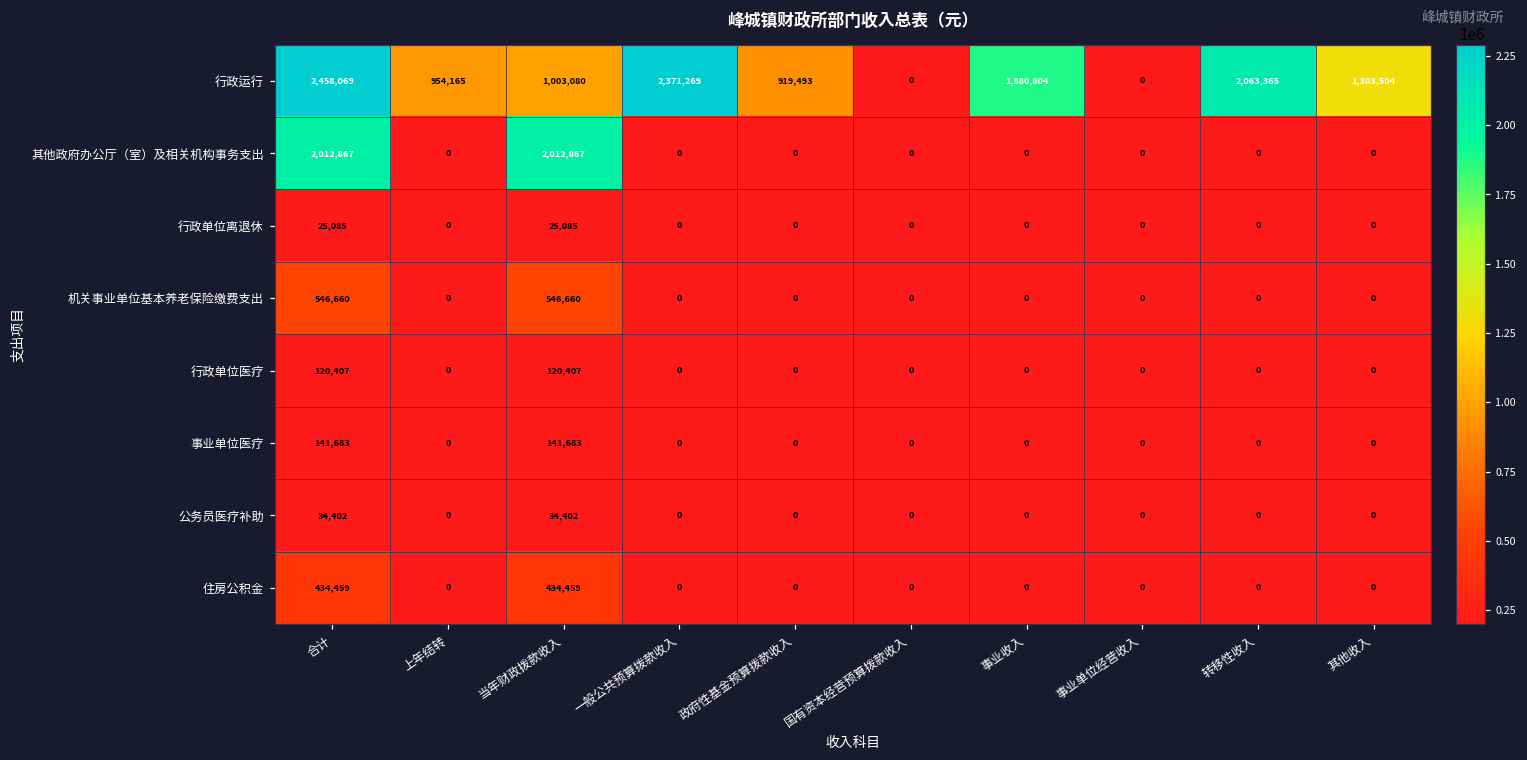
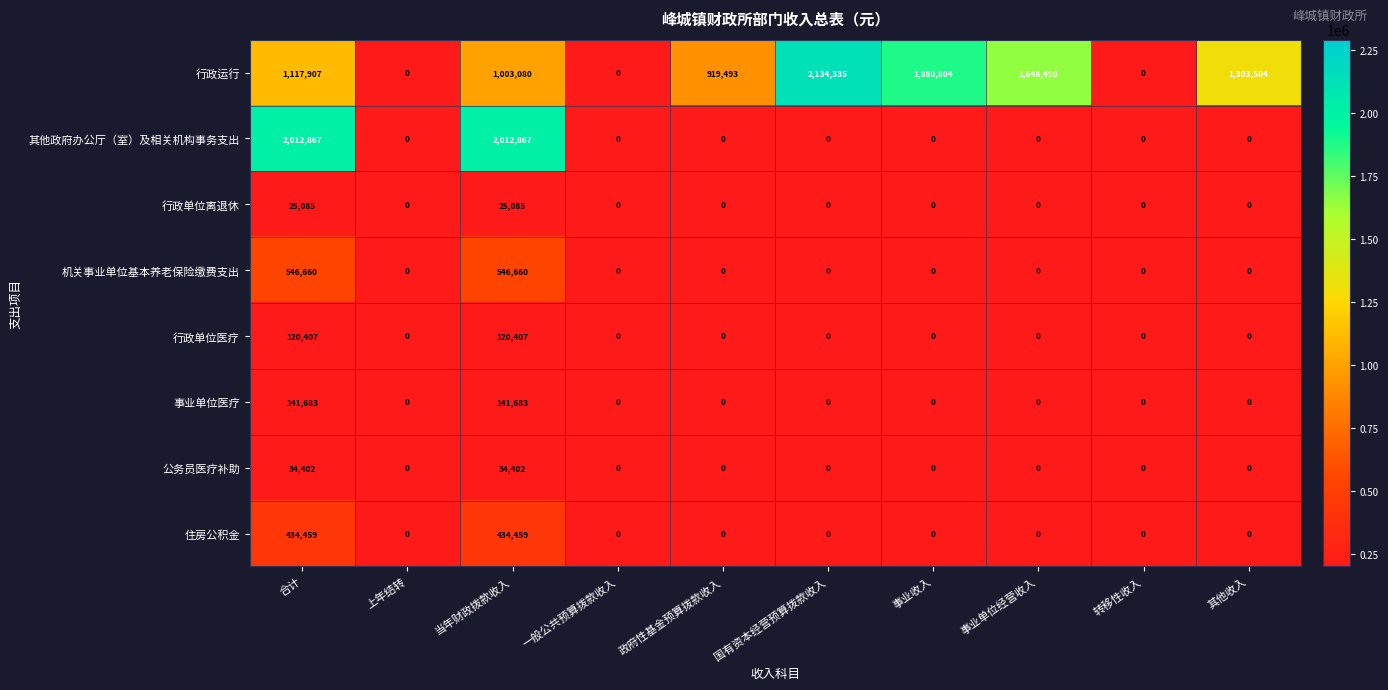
  {
    "行政运行": {
-     "合计": "2,458,069",
-     "上年结转": "954,165",
+     "合计": "1,117,907",
+     "上年结转": "0",
      "当年财政拨款收入": "1,003,080",
-     "一般公共预算拨款收入": "2,371,269",
+     "一般公共预算拨款收入": "0",
      "政府性基金预算拨款收入": "919,493",
-     "国有资本经营预算拨款收入": "0",
+     "国有资本经营预算拨款收入": "2,134,335",
      "事业收入": "1,880,804",
-     "事业单位经营收入": "0",
-     "转移性收入": "2,063,365",
+     "事业单位经营收入": "1,648,490",
+     "转移性收入": "0",
      "其他收入": "1,303,504"
    },
    "其他政府办公厅（室）及相关机构事务支出": {
      "合计": "2,012,867",
      "上年结转": "0",
      "当年财政拨款收入": "2,012,867",
      "一般公共预算拨款收入": "0",
      "政府性基金预算拨款收入": "0",
      "国有资本经营预算拨款收入": "0",
      "事业收入": "0",
      "事业单位经营收入": "0",
      "转移性收入": "0",
      "其他收入": "0"
    },
    "行政单位离退休": {
      "合计": "25,085",
      "上年结转": "0",
      "当年财政拨款收入": "25,085",
      "一般公共预算拨款收入": "0",
      "政府性基金预算拨款收入": "0",
      "国有资本经营预算拨款收入": "0",
      "事业收入": "0",
      "事业单位经营收入": "0",
      "转移性收入": "0",
      "其他收入": "0"
    },
    "机关事业单位基本养老保险缴费支出": {
      "合计": "546,660",
      "上年结转": "0",
      "当年财政拨款收入": "546,660",
      "一般公共预算拨款收入": "0",
      "政府性基金预算拨款收入": "0",
      "国有资本经营预算拨款收入": "0",
      "事业收入": "0",
      "事业单位经营收入": "0",
      "转移性收入": "0",
      "其他收入": "0"
    },
    "行政单位医疗": {
      "合计": "120,407",
      "上年结转": "0",
      "当年财政拨款收入": "120,407",
      "一般公共预算拨款收入": "0",
      "政府性基金预算拨款收入": "0",
      "国有资本经营预算拨款收入": "0",
      "事业收入": "0",
      "事业单位经营收入": "0",
      "转移性收入": "0",
      "其他收入": "0"
    },
    "事业单位医疗": {
      "合计": "141,683",
      "上年结转": "0",
      "当年财政拨款收入": "141,683",
      "一般公共预算拨款收入": "0",
      "政府性基金预算拨款收入": "0",
      "国有资本经营预算拨款收入": "0",
      "事业收入": "0",
      "事业单位经营收入": "0",
      "转移性收入": "0",
      "其他收入": "0"
    },
    "公务员医疗补助": {
      "合计": "34,402",
      "上年结转": "0",
      "当年财政拨款收入": "34,402",
      "一般公共预算拨款收入": "0",
      "政府性基金预算拨款收入": "0",
      "国有资本经营预算拨款收入": "0",
      "事业收入": "0",
      "事业单位经营收入": "0",
      "转移性收入": "0",
      "其他收入": "0"
    },
    "住房公积金": {
      "合计": "434,459",
      "上年结转": "0",
      "当年财政拨款收入": "434,459",
      "一般公共预算拨款收入": "0",
      "政府性基金预算拨款收入": "0",
      "国有资本经营预算拨款收入": "0",
      "事业收入": "0",
      "事业单位经营收入": "0",
      "转移性收入": "0",
      "其他收入": "0"
    }
  }
